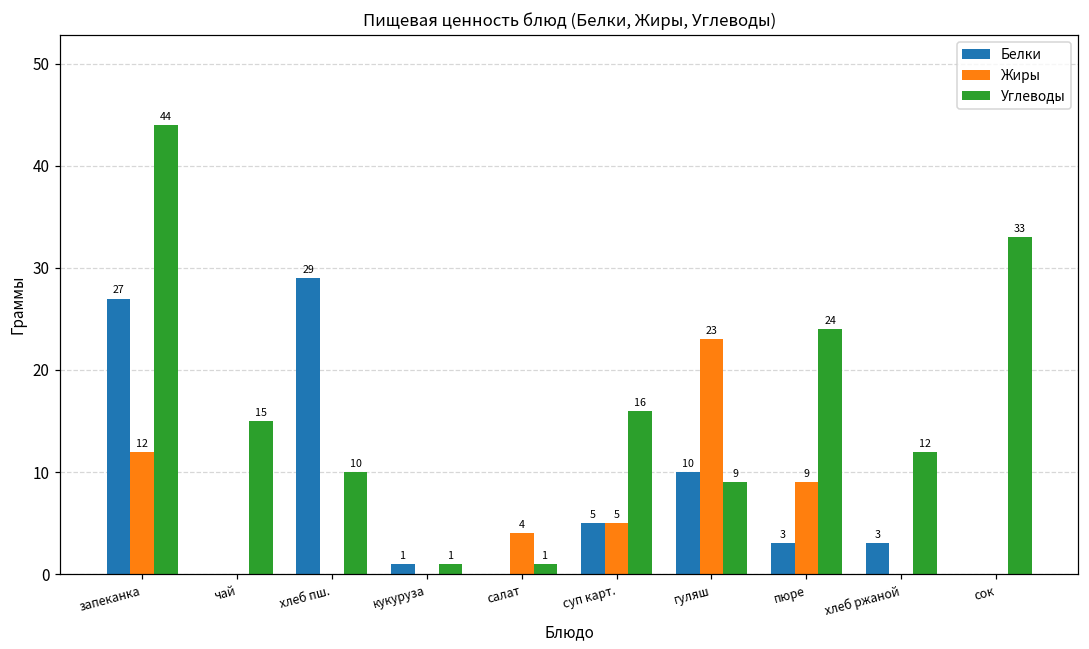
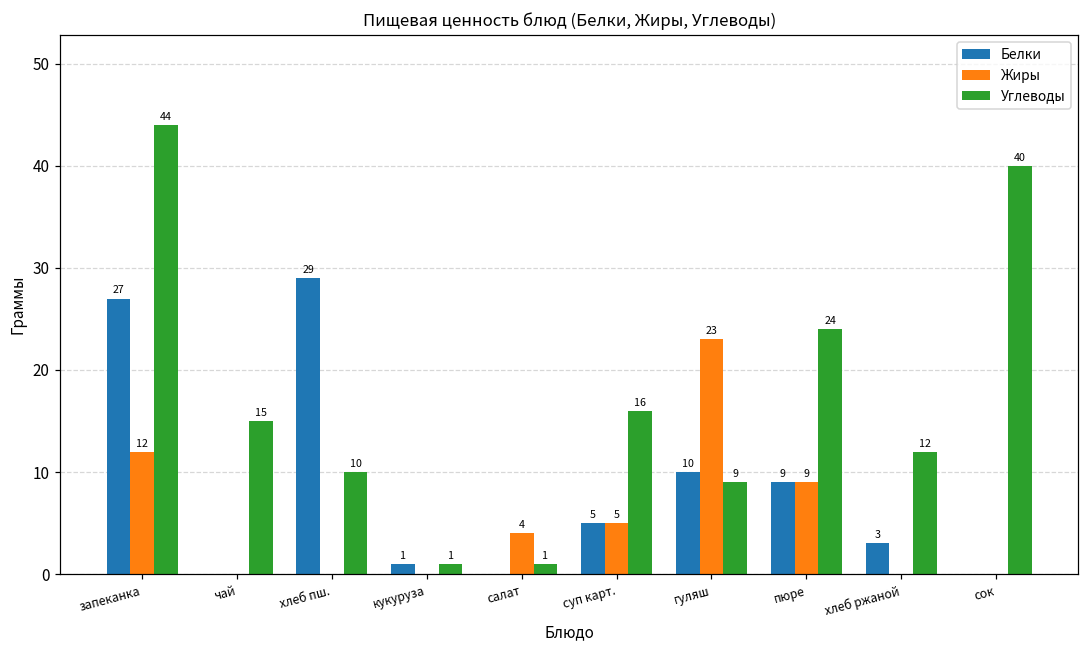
  {
    "Белки": {
      "запеканка": 27,
      "хлеб пш.": 29,
      "кукуруза": 1,
      "суп карт.": 5,
      "гуляш": 10,
-     "пюре": 3,
+     "пюре": 9,
      "хлеб ржаной": 3
    },
    "Жиры": {
      "запеканка": 12,
      "салат": 4,
      "суп карт.": 5,
      "гуляш": 23,
      "пюре": 9
    },
    "Углеводы": {
      "запеканка": 44,
      "чай": 15,
      "хлеб пш.": 10,
      "кукуруза": 1,
      "салат": 1,
      "суп карт.": 16,
      "гуляш": 9,
      "пюре": 24,
      "хлеб ржаной": 12,
-     "сок": 33
+     "сок": 40
    }
  }
